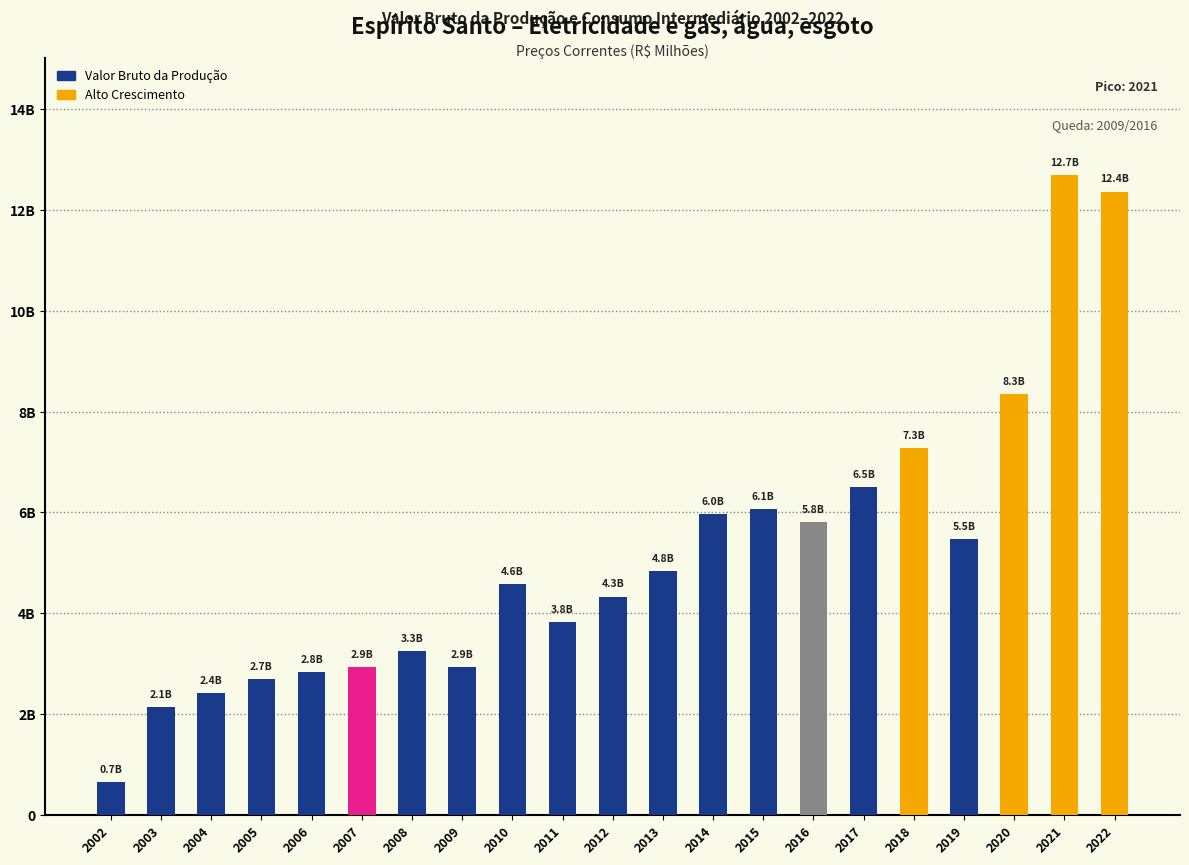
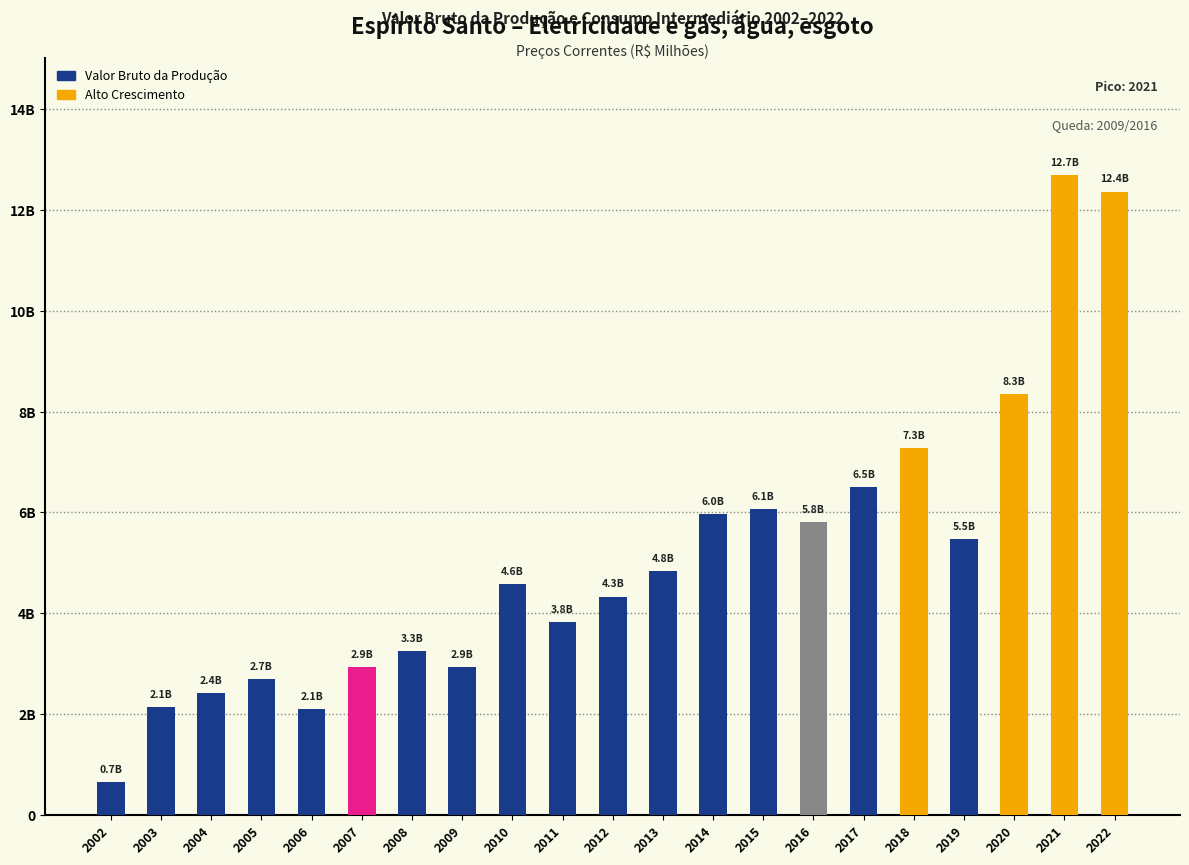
  {
    "2002": "0.7B",
    "2003": "2.1B",
    "2004": "2.4B",
    "2005": "2.7B",
-   "2006": "2.8B",
+   "2006": "2.1B",
    "2007": "2.9B",
    "2008": "3.3B",
    "2009": "2.9B",
    "2010": "4.6B",
    "2011": "3.8B",
    "2012": "4.3B",
    "2013": "4.8B",
    "2014": "6.0B",
    "2015": "6.1B",
    "2016": "5.8B",
    "2017": "6.5B",
    "2018": "7.3B",
    "2019": "5.5B",
    "2020": "8.3B",
    "2021": "12.7B",
    "2022": "12.4B"
  }
